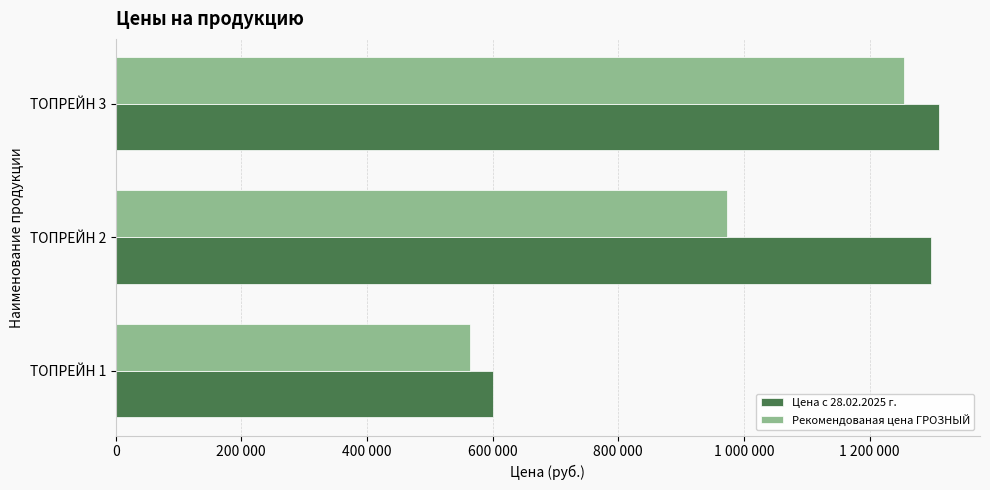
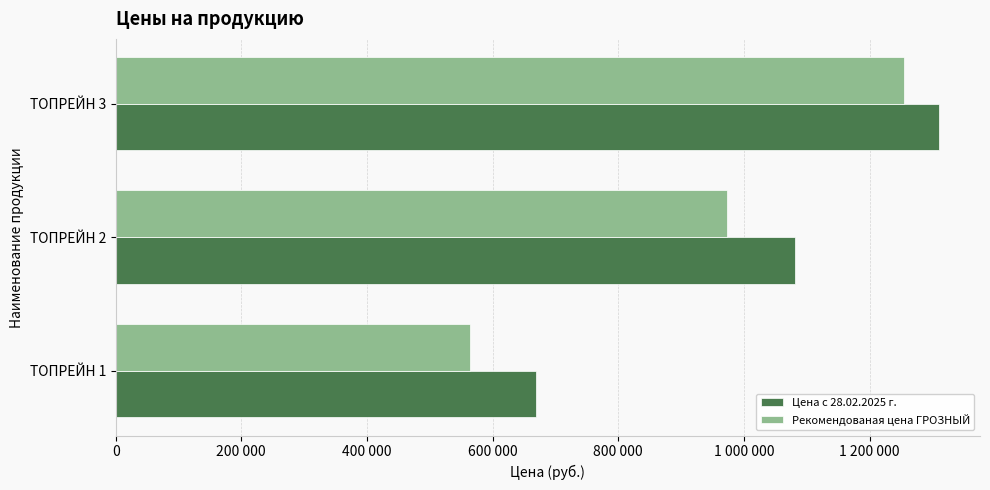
  {
    "Цена с 28.02.2025 г.": {
      "ТОПРЕЙН 3": 1310000,
-     "ТОПРЕЙН 2": 1300000,
-     "ТОПРЕЙН 1": 600000
+     "ТОПРЕЙН 2": 1080000,
+     "ТОПРЕЙН 1": 670000
    },
    "Рекомендованая цена ГРОЗНЫЙ": {
      "ТОПРЕЙН 3": 1250000,
      "ТОПРЕЙН 2": 970000,
      "ТОПРЕЙН 1": 560000
    }
  }
